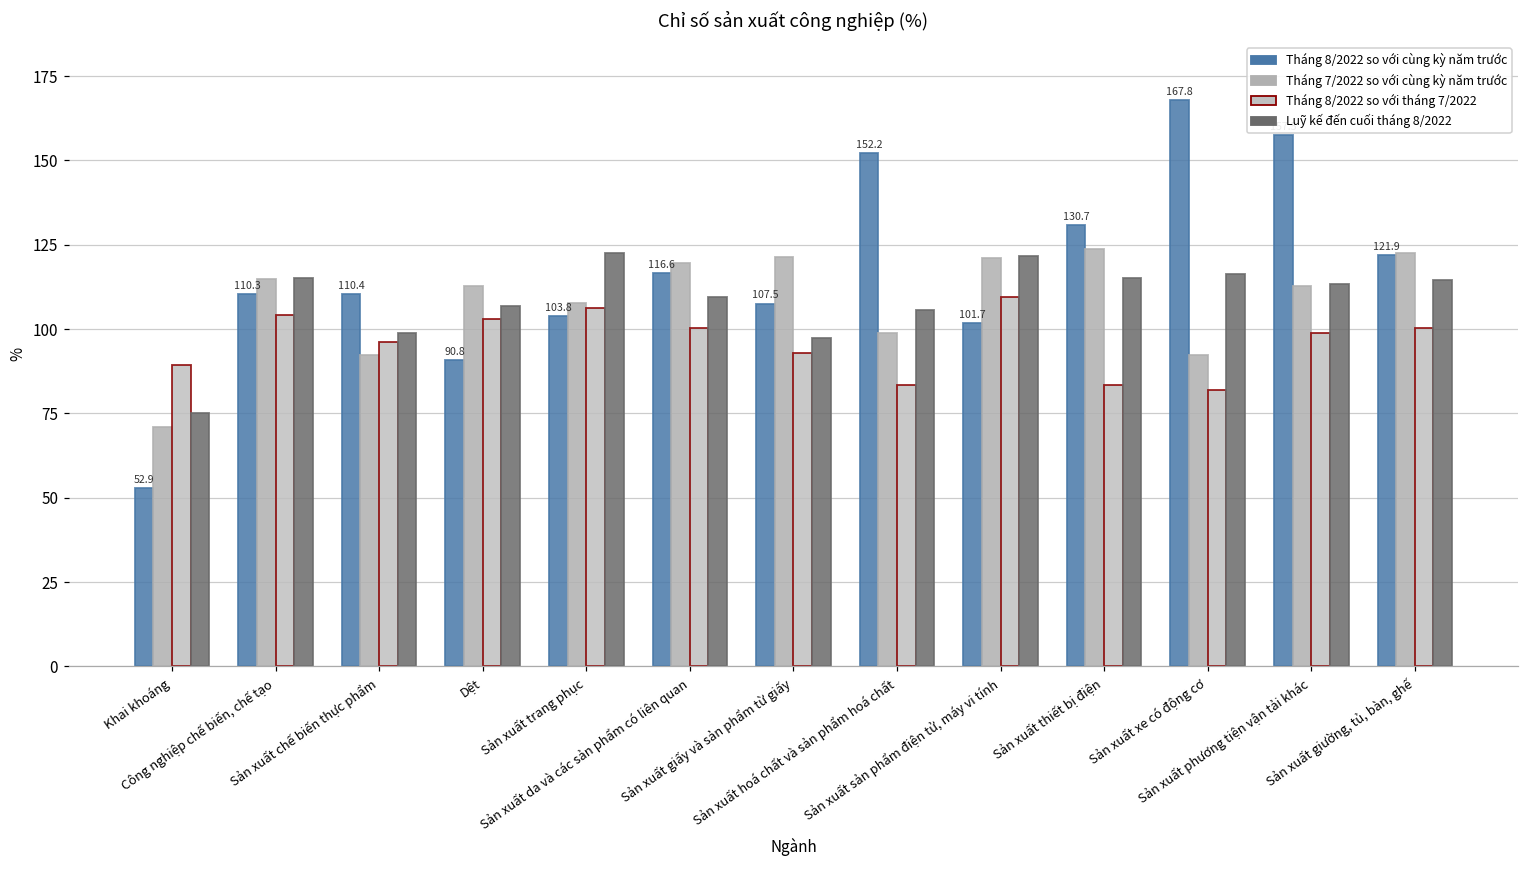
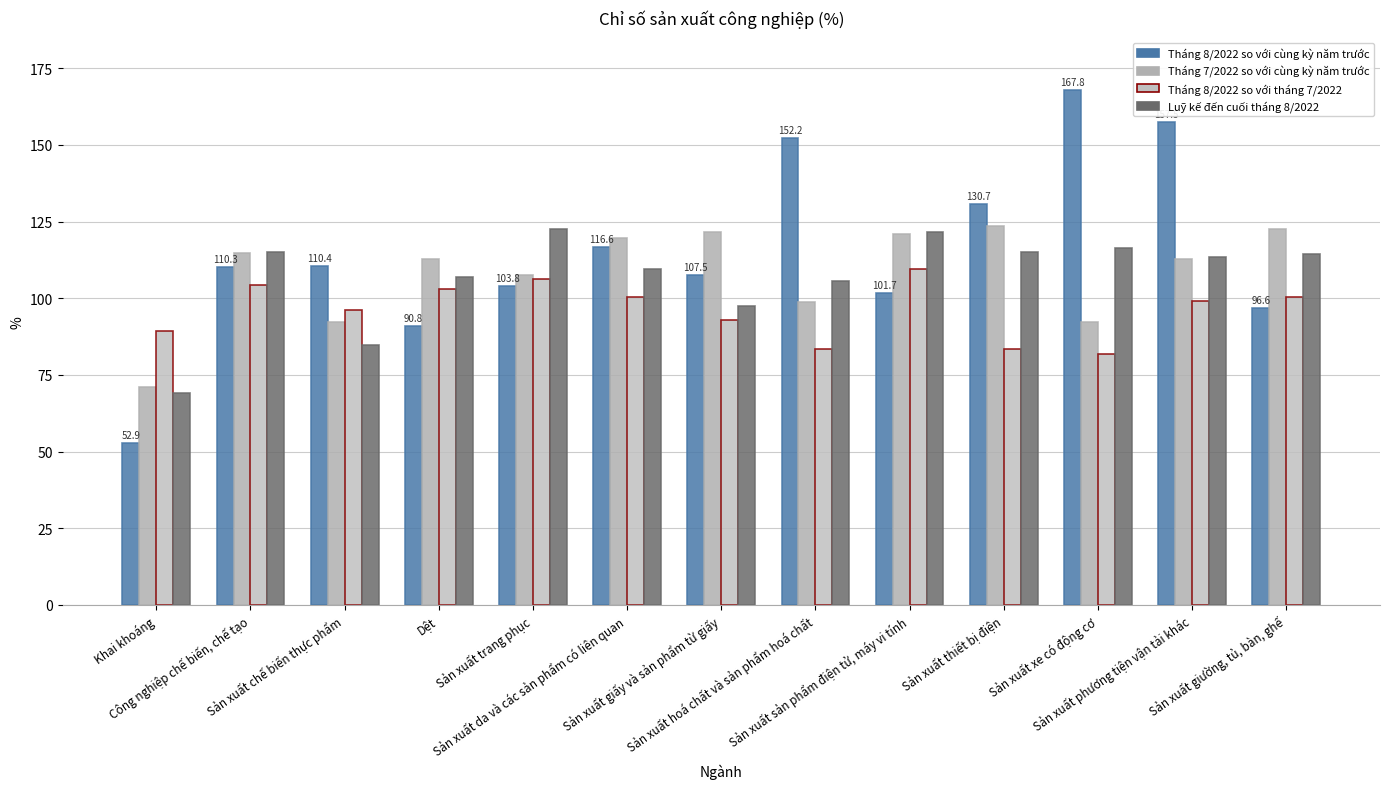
  {
    "Tháng 8/2022 so với cùng kỳ năm trước": {
      "Khai khoáng": 52.9,
      "Công nghiệp chế biến, chế tạo": 110.3,
      "Sản xuất chế biến thực phẩm": 110.4,
      "Dệt": 90.8,
      "Sản xuất trang phục": 103.8,
      "Sản xuất da và các sản phẩm có liên quan": 116.6,
      "Sản xuất giấy và sản phẩm từ giấy": 107.5,
      "Sản xuất hoá chất và sản phẩm hoá chất": 152.2,
      "Sản xuất sản phẩm điện tử, máy vi tính": 101.7,
      "Sản xuất thiết bị điện": 130.7,
      "Sản xuất xe có động cơ": 167.8,
-     "Sản xuất giường, tủ, bàn, ghế": 121.9
+     "Sản xuất giường, tủ, bàn, ghế": 96.6
    },
    "Luỹ kế đến cuối tháng 8/2022": {
-     "Khai khoáng": 75,
+     "Khai khoáng": 69,
      "Công nghiệp chế biến, chế tạo": 115,
-     "Sản xuất chế biến thực phẩm": 99,
+     "Sản xuất chế biến thực phẩm": 85,
      "Dệt": 107,
      "Sản xuất trang phục": 122,
      "Sản xuất da và các sản phẩm có liên quan": 110,
      "Sản xuất giấy và sản phẩm từ giấy": 97,
      "Sản xuất hoá chất và sản phẩm hoá chất": 106,
      "Sản xuất sản phẩm điện tử, máy vi tính": 122,
      "Sản xuất thiết bị điện": 115,
      "Sản xuất xe có động cơ": 116,
      "Sản xuất phương tiện vận tải khác": 113,
      "Sản xuất giường, tủ, bàn, ghế": 114
    }
  }
